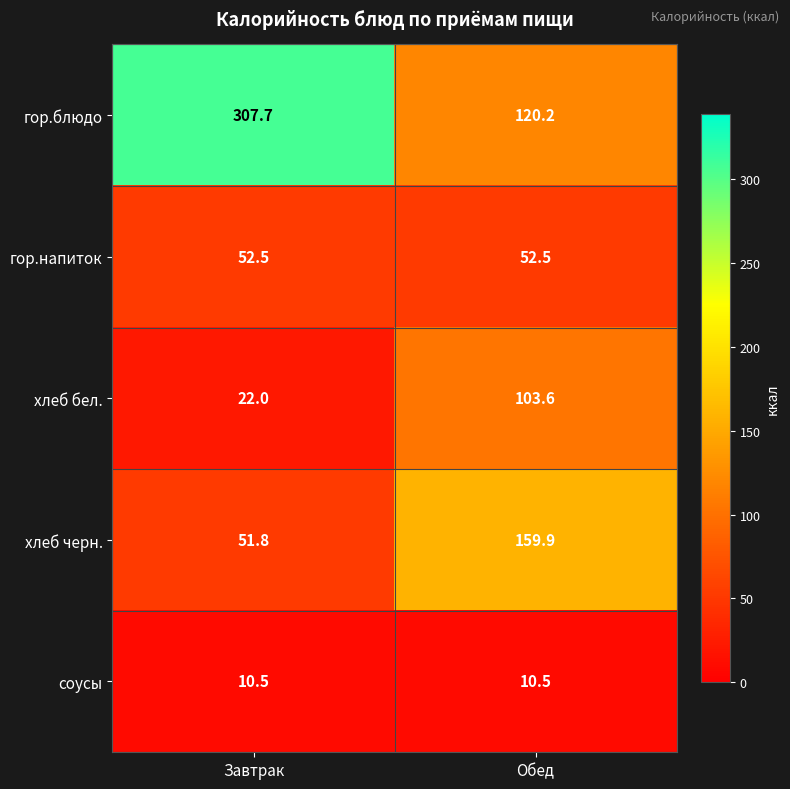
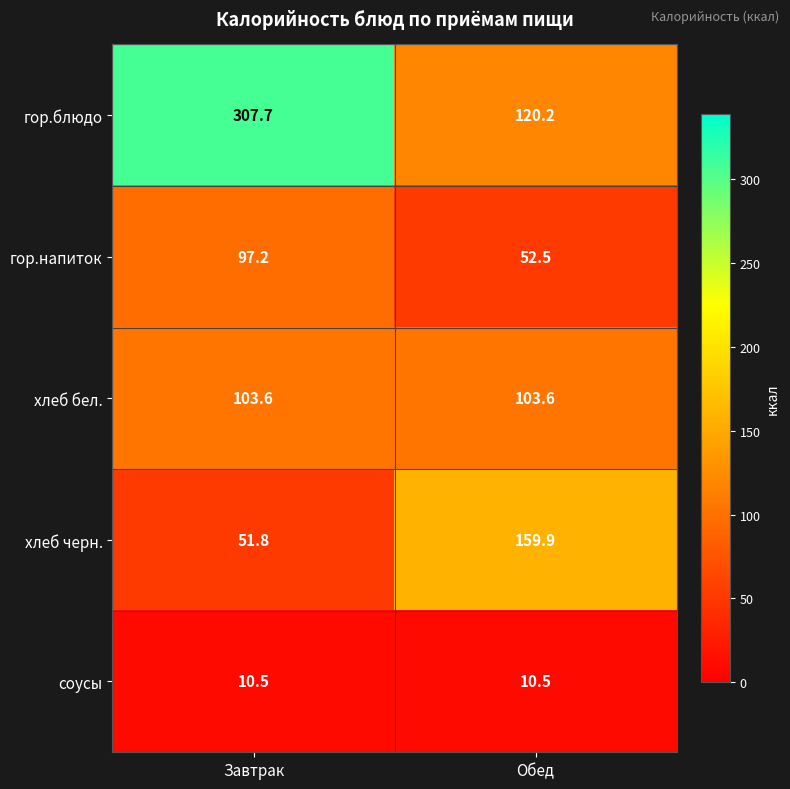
  {
    "гор.блюдо": {
      "Завтрак": 307.7,
      "Обед": 120.2
    },
    "гор.напиток": {
-     "Завтрак": 52.5,
+     "Завтрак": 97.2,
      "Обед": 52.5
    },
    "хлеб бел.": {
-     "Завтрак": 22.0,
+     "Завтрак": 103.6,
      "Обед": 103.6
    },
    "хлеб черн.": {
      "Завтрак": 51.8,
      "Обед": 159.9
    },
    "соусы": {
      "Завтрак": 10.5,
      "Обед": 10.5
    }
  }
